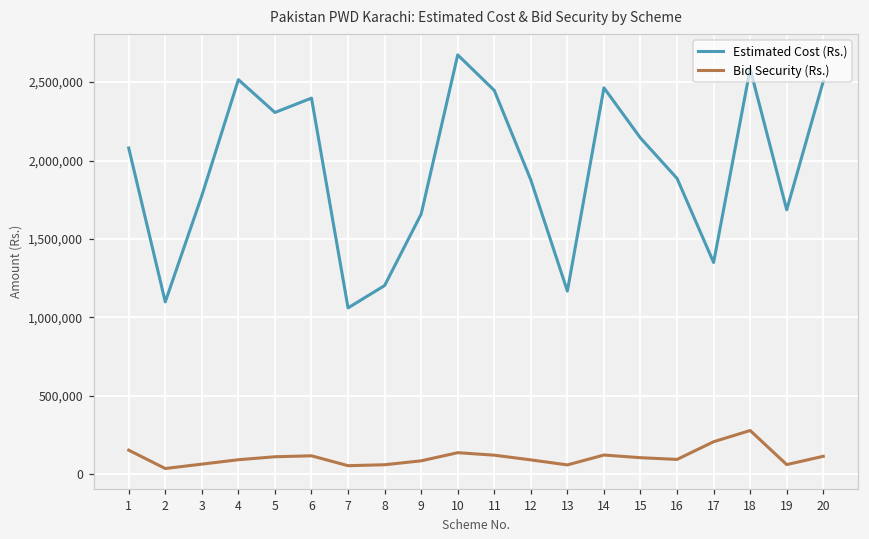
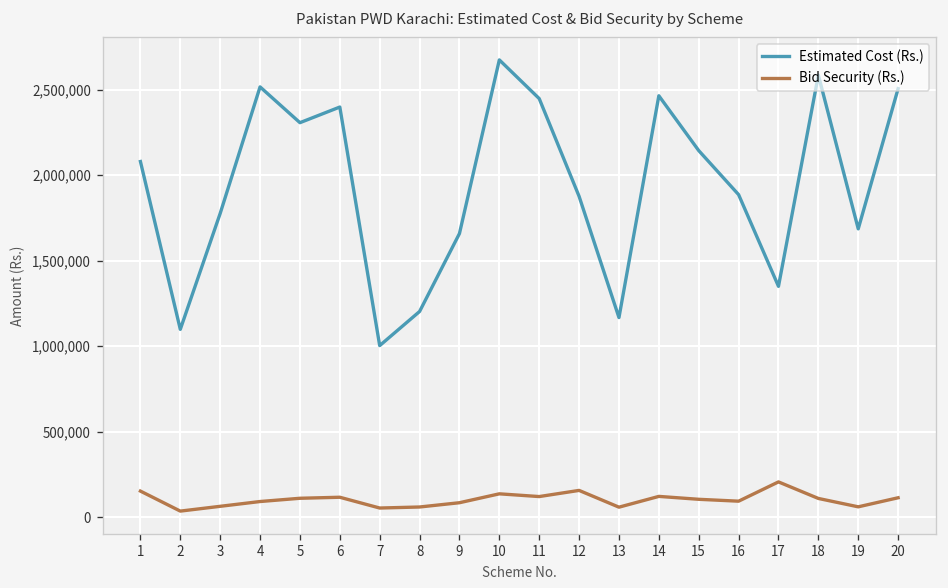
  {
    "Estimated Cost (Rs.)": {
      "1": "2,080,000",
      "2": "1,100,000",
      "3": "1,780,000",
      "4": "2,520,000",
      "5": "2,310,000",
      "6": "2,400,000",
-     "7": "1,060,000",
+     "7": "1,000,000",
      "8": "1,200,000",
      "9": "1,660,000",
      "10": "2,670,000",
      "11": "2,450,000",
      "12": "1,880,000",
      "13": "1,170,000",
      "14": "2,460,000",
      "15": "2,140,000",
      "16": "1,890,000",
      "17": "1,350,000",
      "19": "1,690,000",
      "20": "2,510,000"
    },
    "Bid Security (Rs.)": {
      "1": "150,000",
      "2": "40,000",
      "3": "60,000",
      "4": "90,000",
      "5": "110,000",
      "6": "120,000",
      "7": "50,000",
      "8": "60,000",
      "9": "90,000",
      "10": "140,000",
      "11": "120,000",
-     "12": "90,000",
+     "12": "160,000",
      "13": "60,000",
      "14": "120,000",
      "15": "110,000",
      "16": "90,000",
      "17": "210,000",
-     "18": "280,000",
+     "18": "110,000",
      "19": "60,000",
      "20": "110,000"
    }
  }
